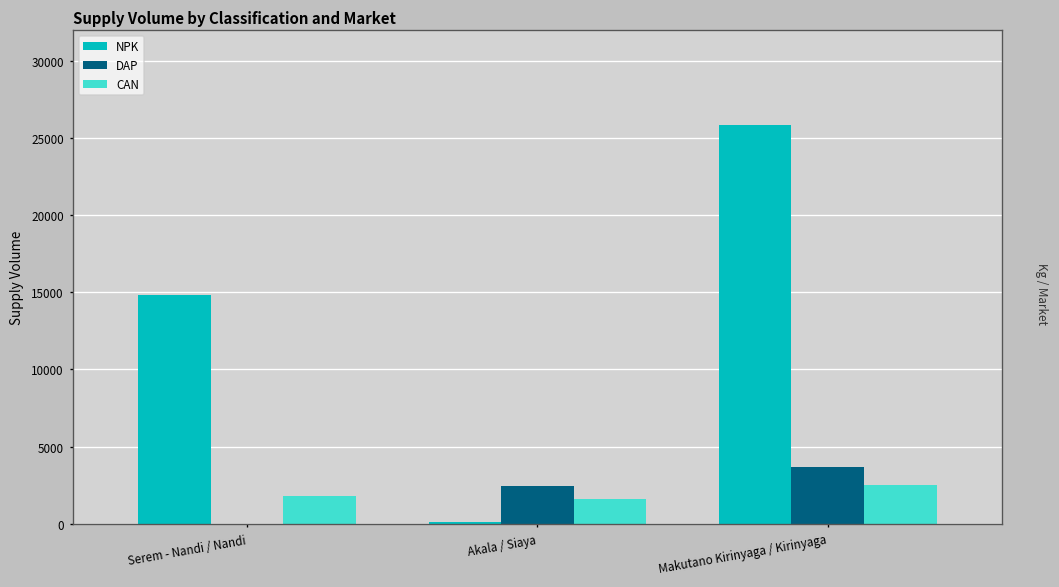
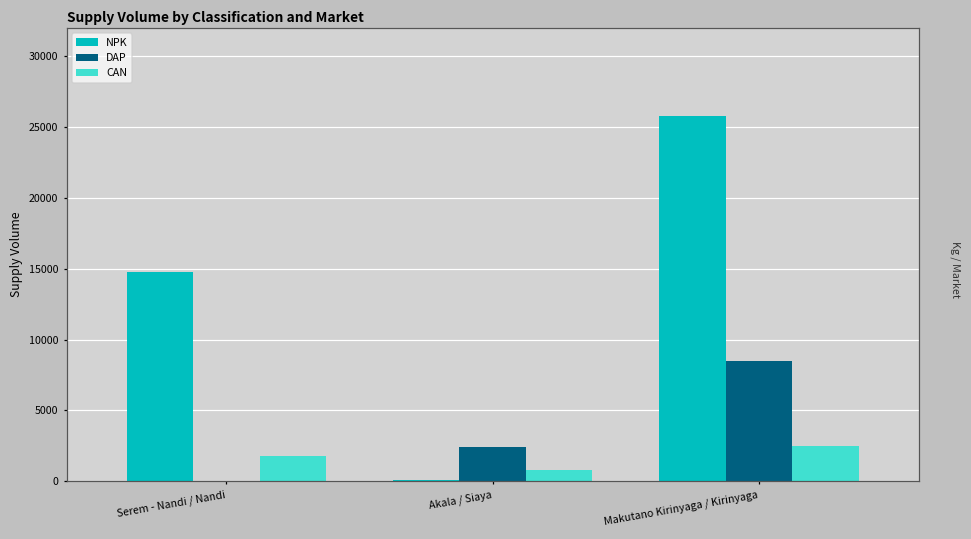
  {
    "NPK": {
      "Serem - Nandi / Nandi": 14800,
      "Makutano Kirinyaga / Kirinyaga": 25800
    },
    "DAP": {
      "Serem - Nandi / Nandi": 0,
      "Akala / Siaya": 2400,
-     "Makutano Kirinyaga / Kirinyaga": 3700
+     "Makutano Kirinyaga / Kirinyaga": 8500
    },
    "CAN": {
      "Serem - Nandi / Nandi": 1800,
-     "Akala / Siaya": 1600,
+     "Akala / Siaya": 800,
      "Makutano Kirinyaga / Kirinyaga": 2500
    }
  }
